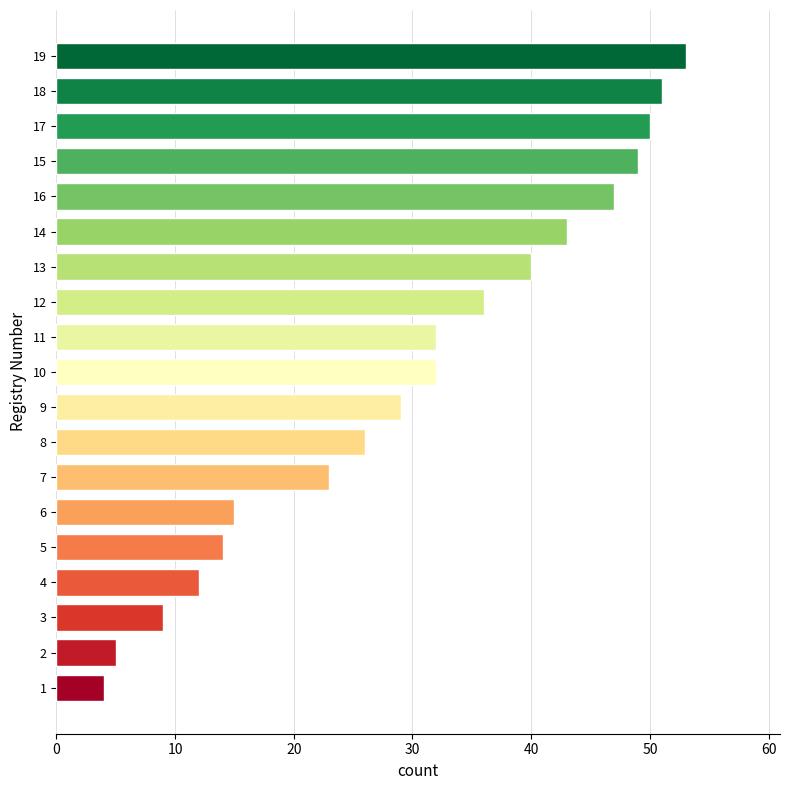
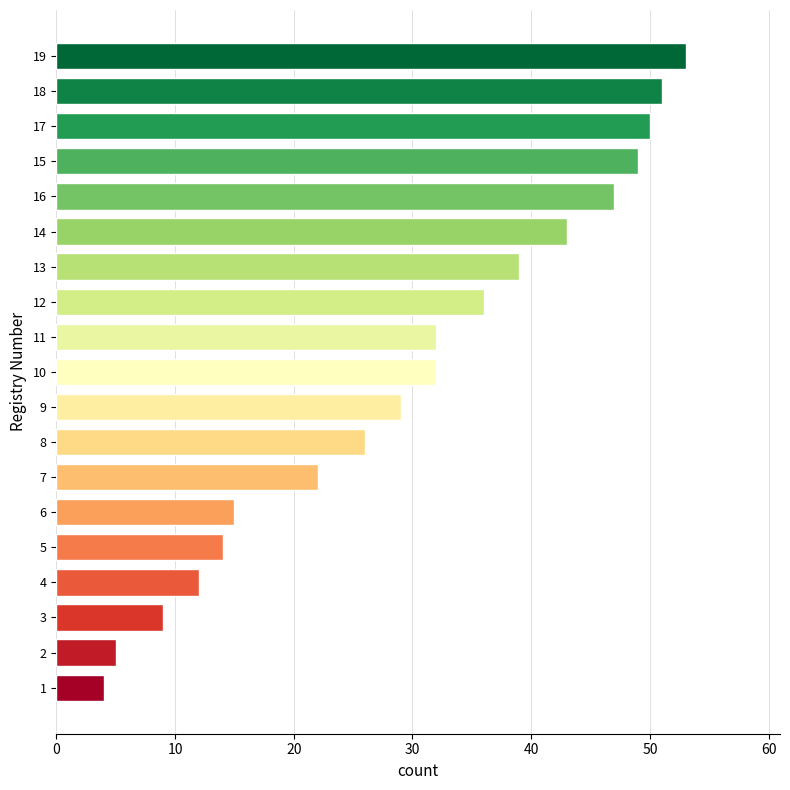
  {
    "19": 53,
    "18": 51,
    "17": 50,
    "15": 49,
    "16": 47,
    "14": 43,
-   "13": 40,
+   "13": 39,
    "12": 36,
    "11": 32,
    "10": 32,
    "9": 29,
    "8": 26,
-   "7": 23,
+   "7": 22,
    "6": 15,
    "5": 14,
    "4": 12,
    "3": 9,
    "2": 5,
    "1": 4
  }
